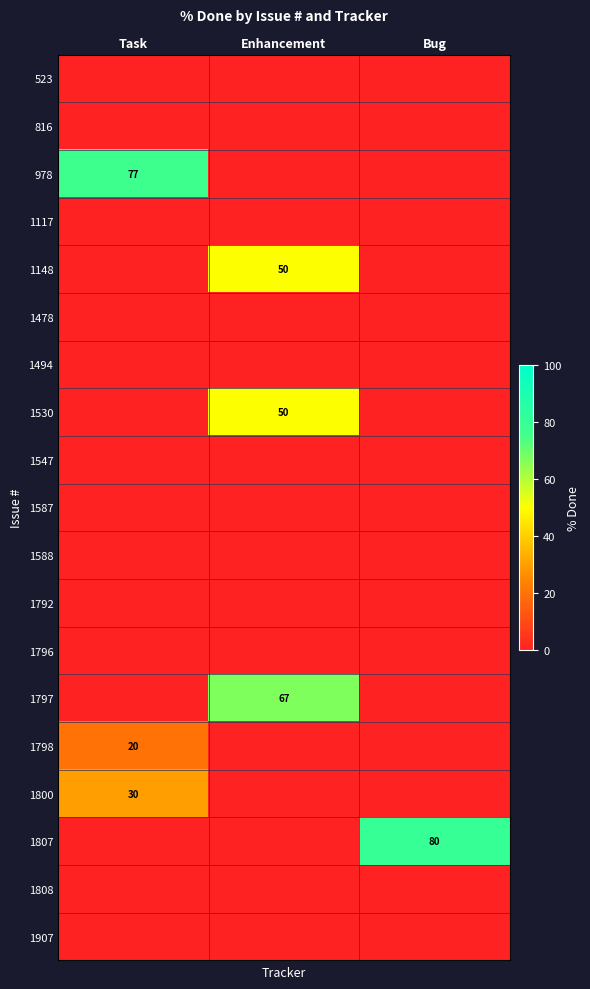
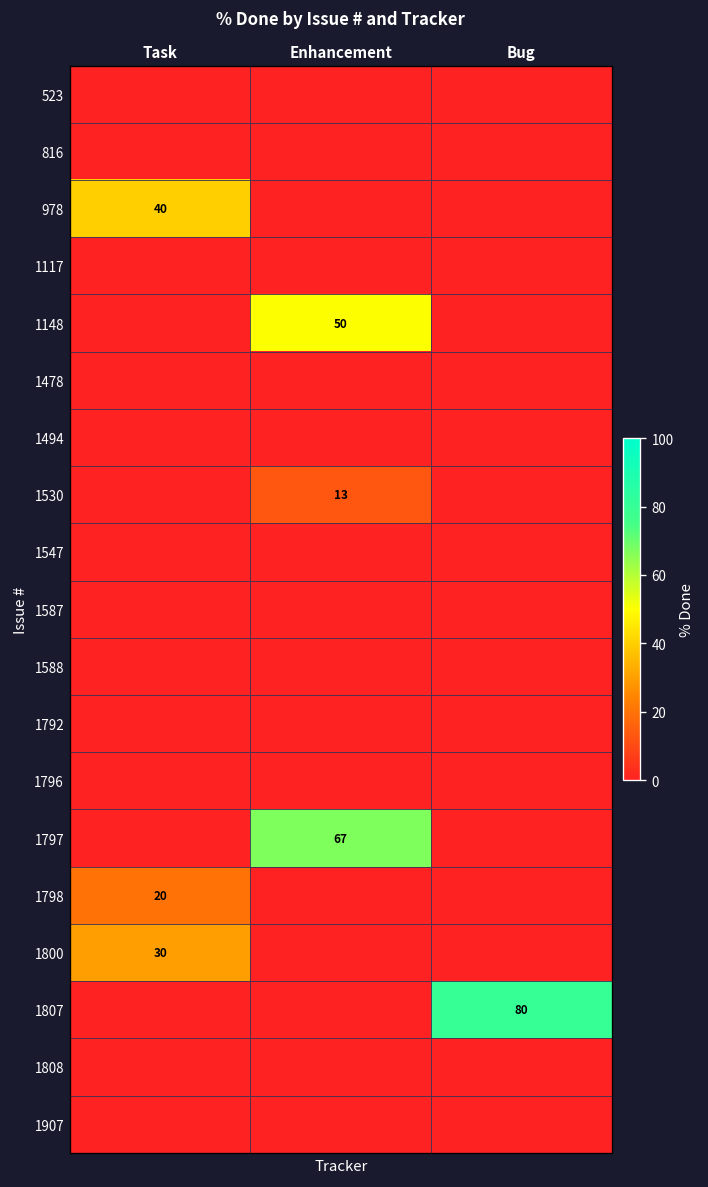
  {
    "978": {
-     "Task": 77
+     "Task": 40
    },
    "1148": {
      "Enhancement": 50
    },
    "1530": {
-     "Enhancement": 50
+     "Enhancement": 13
    },
    "1797": {
      "Enhancement": 67
    },
    "1798": {
      "Task": 20
    },
    "1800": {
      "Task": 30
    },
    "1807": {
      "Bug": 80
    }
  }
